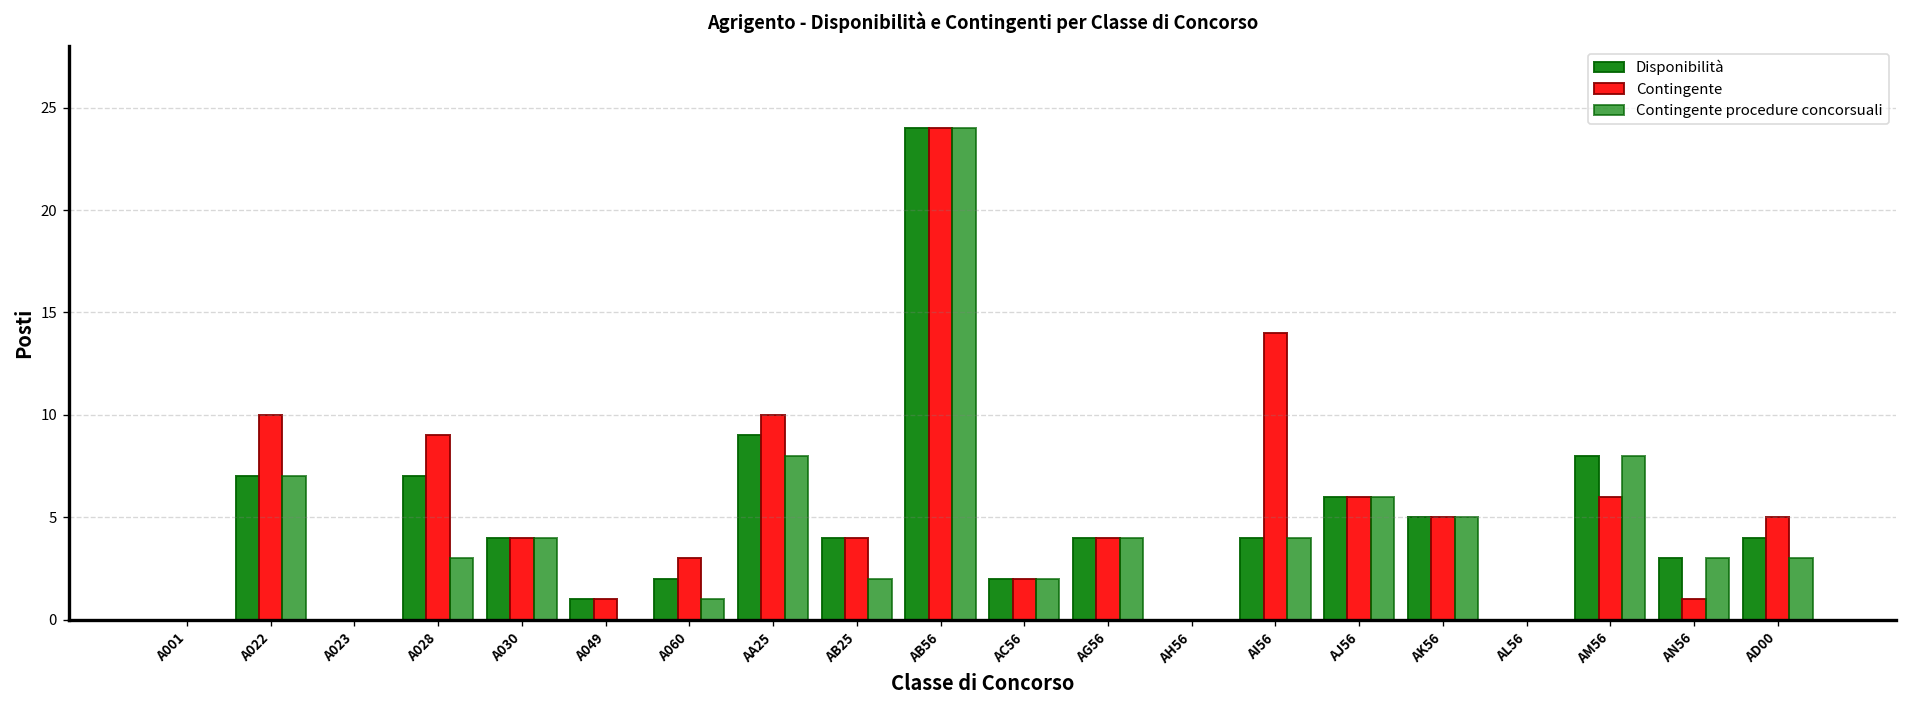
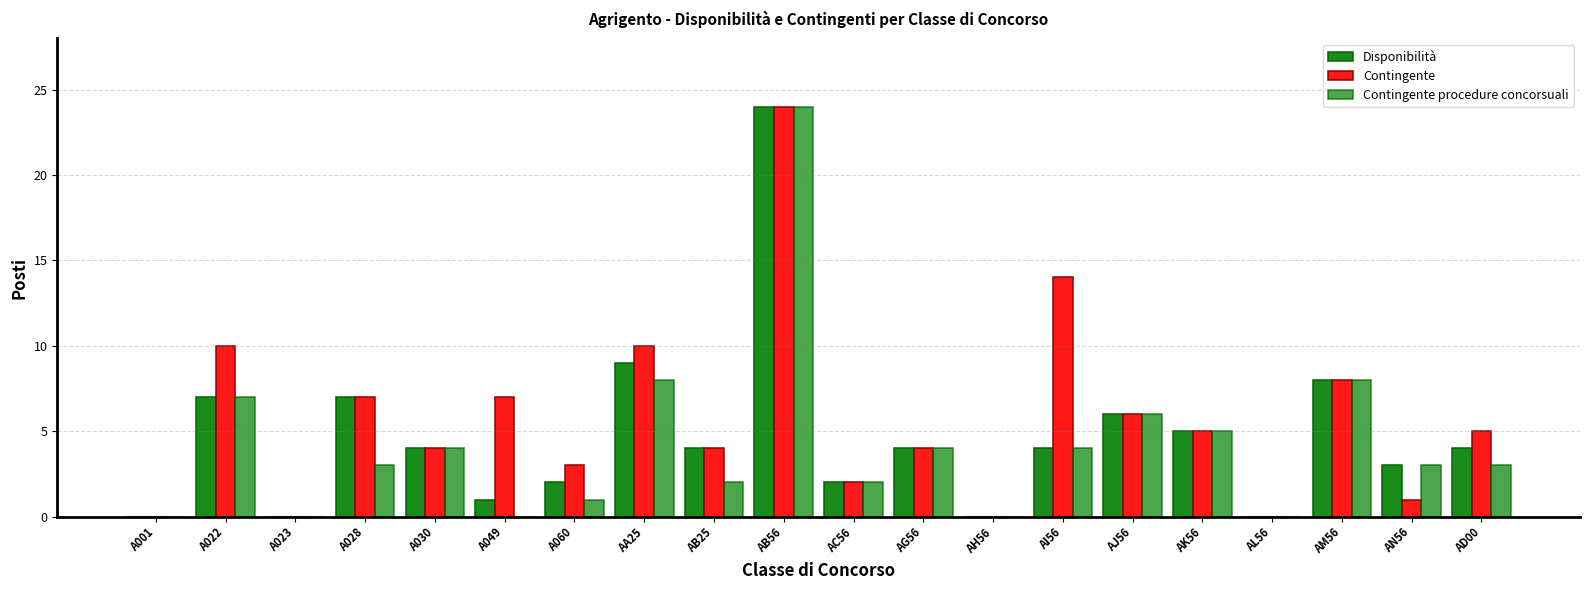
  {
    "Contingente": {
      "A001": 0,
      "A022": 10,
      "A023": 0,
-     "A028": 9,
+     "A028": 7,
      "A030": 4,
-     "A049": 1,
+     "A049": 7,
      "A060": 3,
      "AA25": 10,
      "AB25": 4,
      "AB56": 24,
      "AC56": 2,
      "AG56": 4,
      "AH56": 0,
      "AI56": 14,
      "AJ56": 6,
      "AK56": 5,
      "AL56": 0,
-     "AM56": 6,
+     "AM56": 8,
      "AN56": 1,
      "AD00": 5
    }
  }
